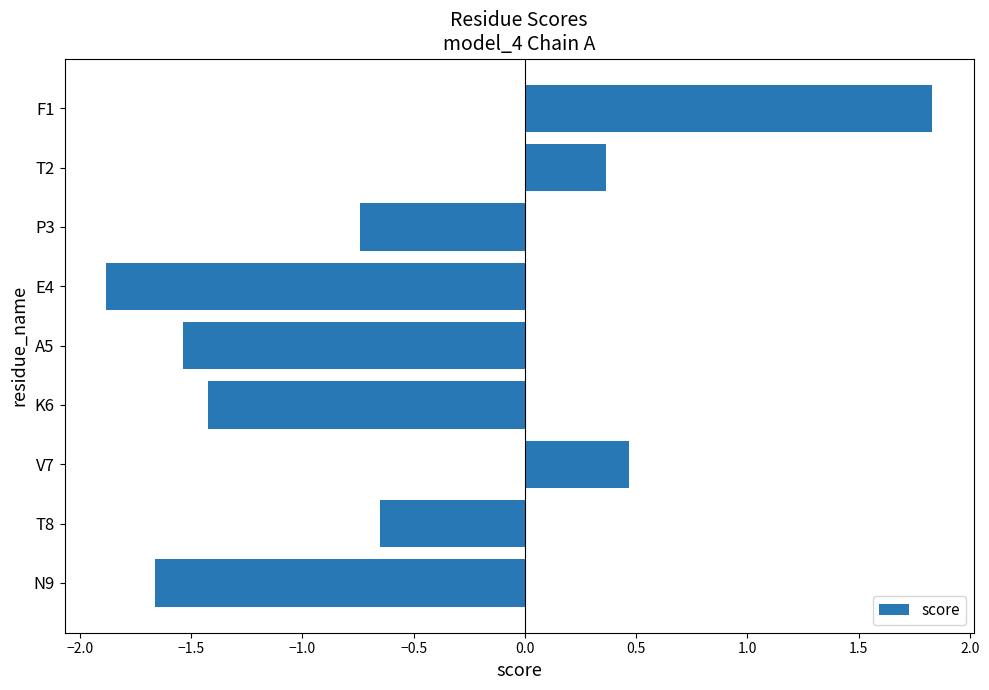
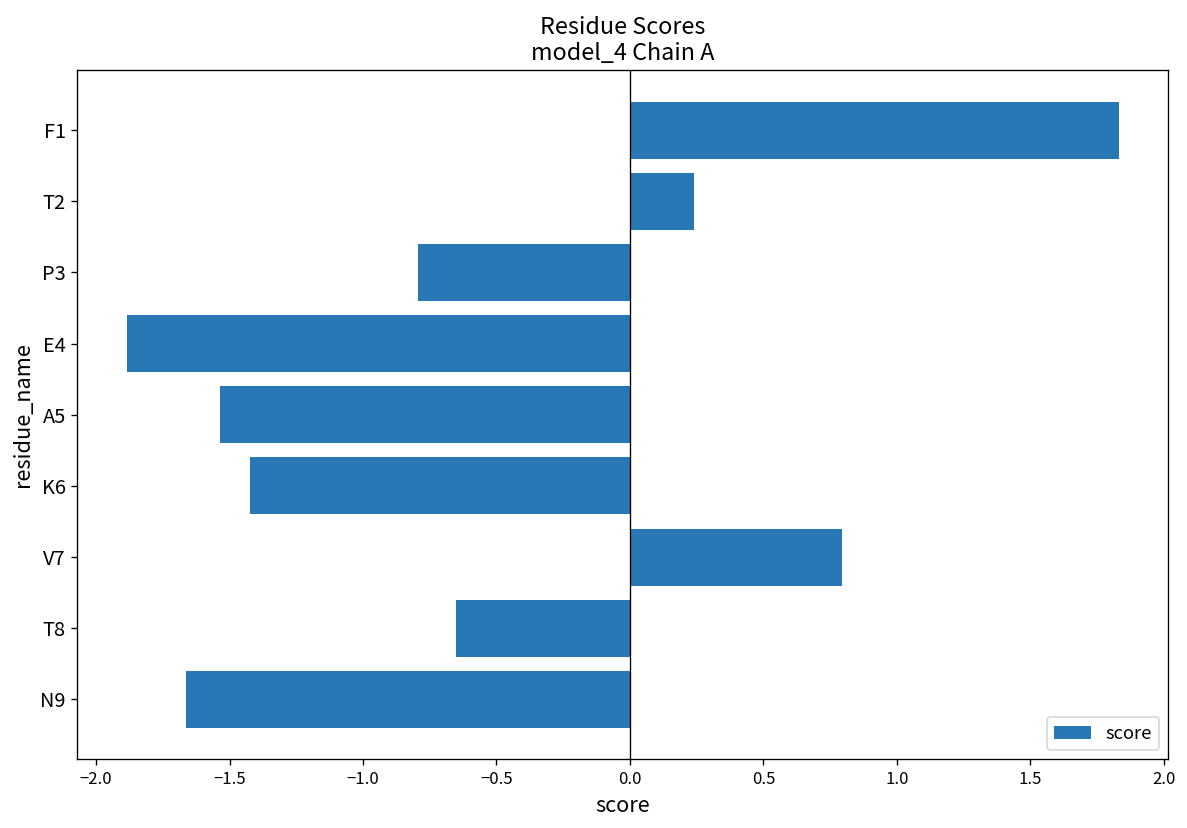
  {
    "F1": 1.83,
-   "T2": 0.36,
-   "P3": -0.74,
+   "T2": 0.24,
+   "P3": -0.80,
    "E4": -1.88,
    "A5": -1.54,
    "K6": -1.42,
-   "V7": 0.47,
+   "V7": 0.79,
    "T8": -0.65,
    "N9": -1.66
  }
